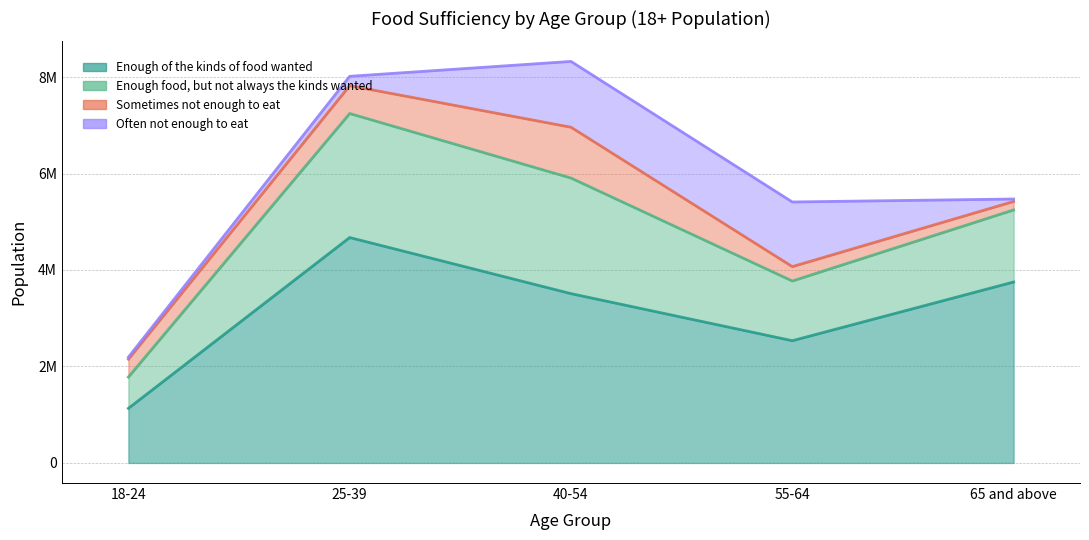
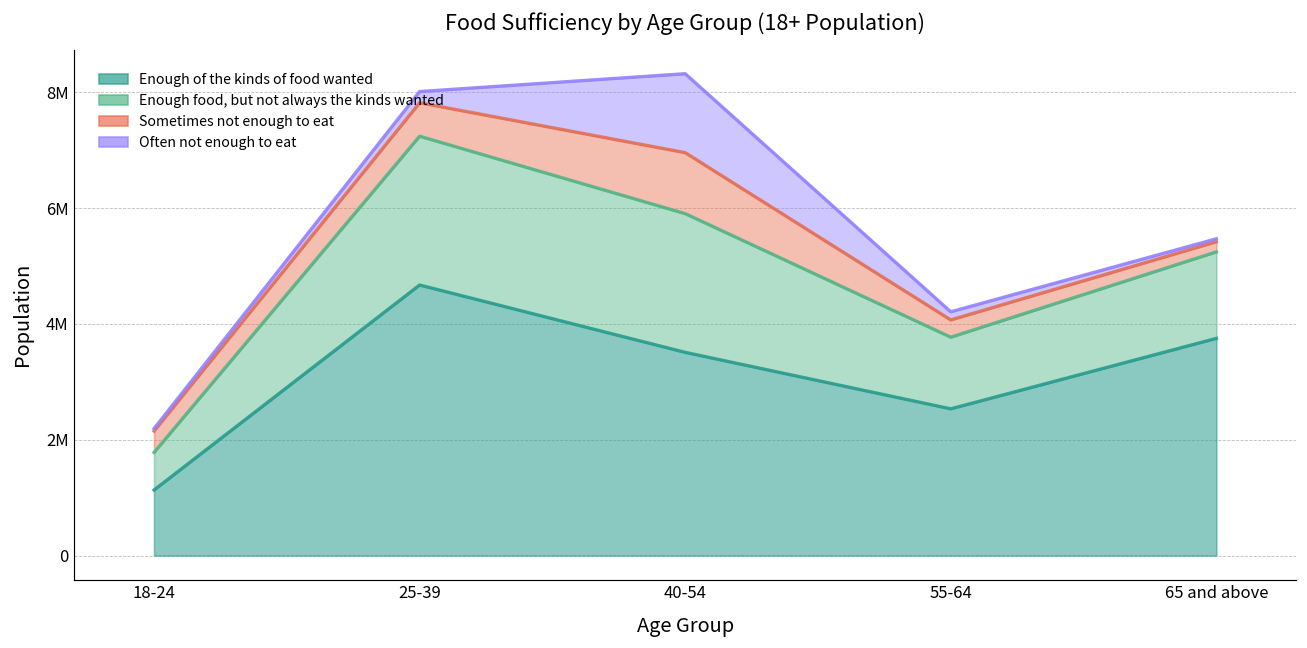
  {
    "Sometimes not enough to eat": {
      "25-39": 600000,
      "40-54": 1100000,
      "55-64": 300000
    },
    "Often not enough to eat": {
      "25-39": 200000,
      "40-54": 1400000,
-     "55-64": 1300000
+     "55-64": 100000
    }
  }
